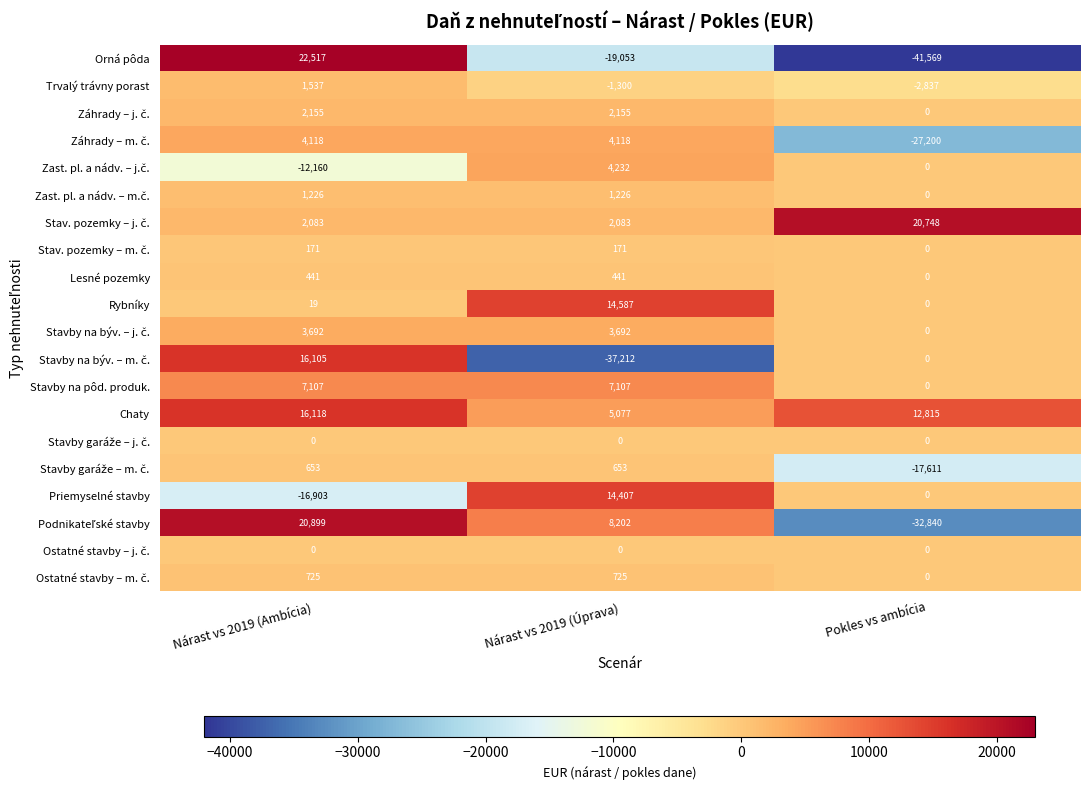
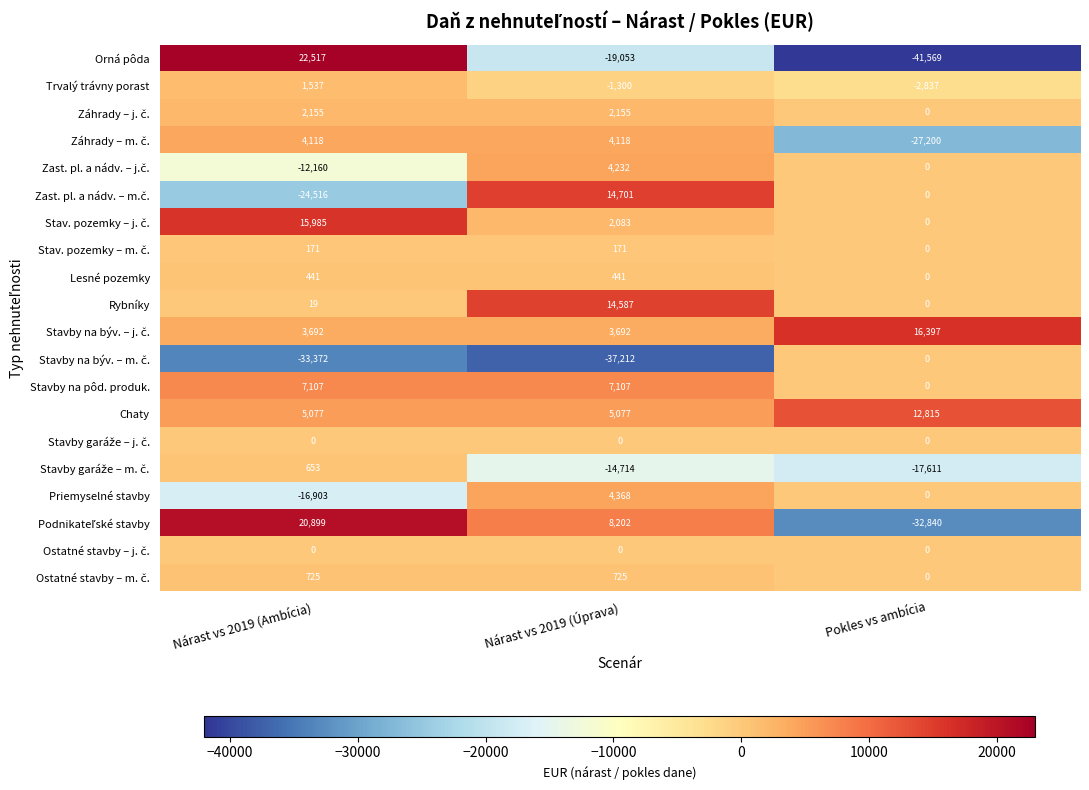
  {
    "Orná pôda": {
      "Nárast vs 2019 (Ambícia)": "22,517",
      "Nárast vs 2019 (Úprava)": "-19,053",
      "Pokles vs ambícia": "-41,569"
    },
    "Trvalý trávny porast": {
      "Nárast vs 2019 (Ambícia)": "1,537",
      "Nárast vs 2019 (Úprava)": "-1,300",
      "Pokles vs ambícia": "-2,837"
    },
    "Záhrady – j. č.": {
      "Nárast vs 2019 (Ambícia)": "2,155",
      "Nárast vs 2019 (Úprava)": "2,155",
      "Pokles vs ambícia": "0"
    },
    "Záhrady – m. č.": {
      "Nárast vs 2019 (Ambícia)": "4,118",
      "Nárast vs 2019 (Úprava)": "4,118",
      "Pokles vs ambícia": "-27,200"
    },
    "Zast. pl. a nádv. – j.č.": {
      "Nárast vs 2019 (Ambícia)": "-12,160",
      "Nárast vs 2019 (Úprava)": "4,232",
      "Pokles vs ambícia": "0"
    },
    "Zast. pl. a nádv. – m.č.": {
-     "Nárast vs 2019 (Ambícia)": "1,226",
-     "Nárast vs 2019 (Úprava)": "1,226",
+     "Nárast vs 2019 (Ambícia)": "-24,516",
+     "Nárast vs 2019 (Úprava)": "14,701",
      "Pokles vs ambícia": "0"
    },
    "Stav. pozemky – j. č.": {
-     "Nárast vs 2019 (Ambícia)": "2,083",
+     "Nárast vs 2019 (Ambícia)": "15,985",
      "Nárast vs 2019 (Úprava)": "2,083",
-     "Pokles vs ambícia": "20,748"
+     "Pokles vs ambícia": "0"
    },
    "Stav. pozemky – m. č.": {
      "Nárast vs 2019 (Ambícia)": "171",
      "Nárast vs 2019 (Úprava)": "171",
      "Pokles vs ambícia": "0"
    },
    "Lesné pozemky": {
      "Nárast vs 2019 (Ambícia)": "441",
      "Nárast vs 2019 (Úprava)": "441",
      "Pokles vs ambícia": "0"
    },
    "Rybníky": {
      "Nárast vs 2019 (Ambícia)": "19",
      "Nárast vs 2019 (Úprava)": "14,587",
      "Pokles vs ambícia": "0"
    },
    "Stavby na býv. – j. č.": {
      "Nárast vs 2019 (Ambícia)": "3,692",
      "Nárast vs 2019 (Úprava)": "3,692",
-     "Pokles vs ambícia": "0"
+     "Pokles vs ambícia": "16,397"
    },
    "Stavby na býv. – m. č.": {
-     "Nárast vs 2019 (Ambícia)": "16,105",
+     "Nárast vs 2019 (Ambícia)": "-33,372",
      "Nárast vs 2019 (Úprava)": "-37,212",
      "Pokles vs ambícia": "0"
    },
    "Stavby na pôd. produk.": {
      "Nárast vs 2019 (Ambícia)": "7,107",
      "Nárast vs 2019 (Úprava)": "7,107",
      "Pokles vs ambícia": "0"
    },
    "Chaty": {
-     "Nárast vs 2019 (Ambícia)": "16,118",
+     "Nárast vs 2019 (Ambícia)": "5,077",
      "Nárast vs 2019 (Úprava)": "5,077",
      "Pokles vs ambícia": "12,815"
    },
    "Stavby garáže – j. č.": {
      "Nárast vs 2019 (Ambícia)": "0",
      "Nárast vs 2019 (Úprava)": "0",
      "Pokles vs ambícia": "0"
    },
    "Stavby garáže – m. č.": {
      "Nárast vs 2019 (Ambícia)": "653",
-     "Nárast vs 2019 (Úprava)": "653",
+     "Nárast vs 2019 (Úprava)": "-14,714",
      "Pokles vs ambícia": "-17,611"
    },
    "Priemyselné stavby": {
      "Nárast vs 2019 (Ambícia)": "-16,903",
-     "Nárast vs 2019 (Úprava)": "14,407",
+     "Nárast vs 2019 (Úprava)": "4,368",
      "Pokles vs ambícia": "0"
    },
    "Podnikateľské stavby": {
      "Nárast vs 2019 (Ambícia)": "20,899",
      "Nárast vs 2019 (Úprava)": "8,202",
      "Pokles vs ambícia": "-32,840"
    },
    "Ostatné stavby – j. č.": {
      "Nárast vs 2019 (Ambícia)": "0",
      "Nárast vs 2019 (Úprava)": "0",
      "Pokles vs ambícia": "0"
    },
    "Ostatné stavby – m. č.": {
      "Nárast vs 2019 (Ambícia)": "725",
      "Nárast vs 2019 (Úprava)": "725",
      "Pokles vs ambícia": "0"
    }
  }
